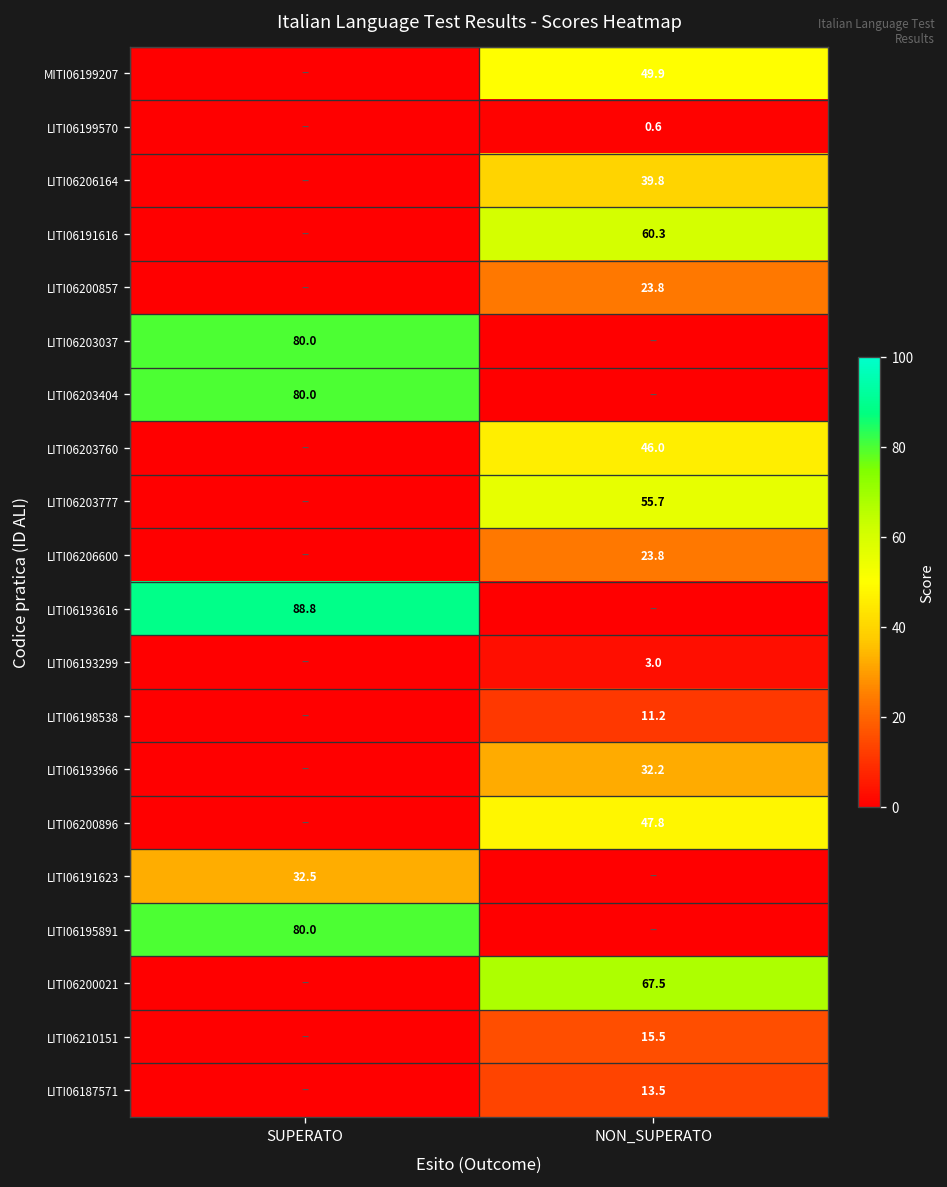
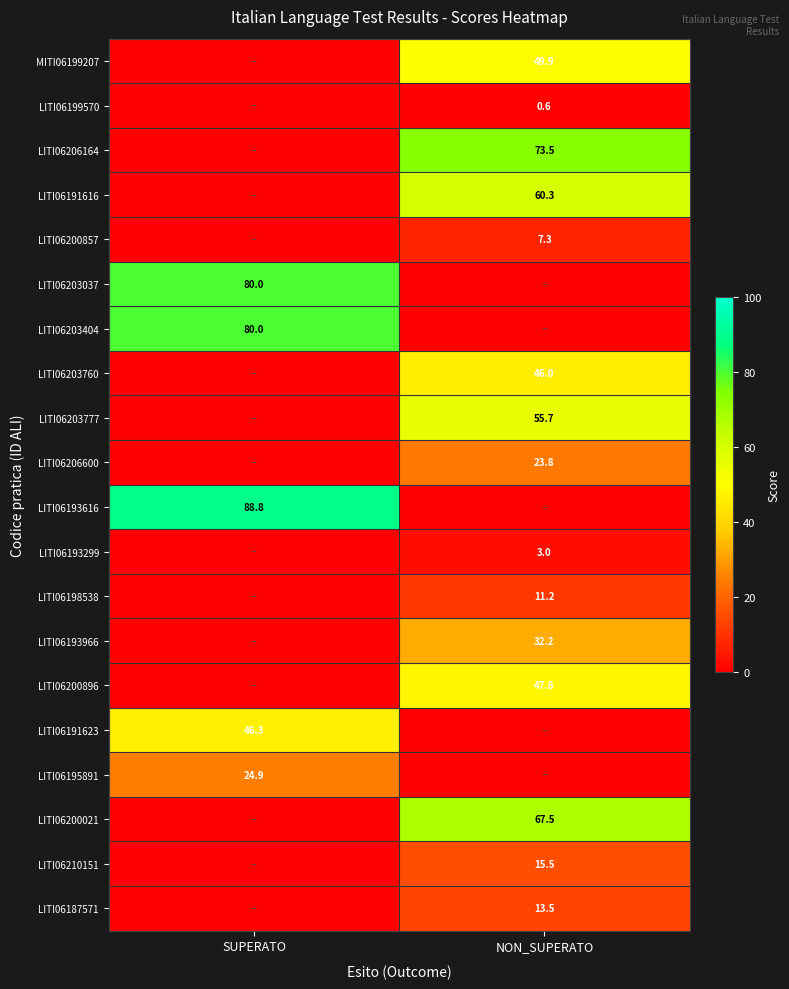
  {
    "MITI06199207": {
      "NON_SUPERATO": 49.9
    },
    "LITI06199570": {
      "NON_SUPERATO": 0.6
    },
    "LITI06206164": {
-     "NON_SUPERATO": 39.8
+     "NON_SUPERATO": 73.5
    },
    "LITI06191616": {
      "NON_SUPERATO": 60.3
    },
    "LITI06200857": {
-     "NON_SUPERATO": 23.8
+     "NON_SUPERATO": 7.3
    },
    "LITI06203037": {
      "SUPERATO": 80.0
    },
    "LITI06203404": {
      "SUPERATO": 80.0
    },
    "LITI06203760": {
      "NON_SUPERATO": 46.0
    },
    "LITI06203777": {
      "NON_SUPERATO": 55.7
    },
    "LITI06206600": {
      "NON_SUPERATO": 23.8
    },
    "LITI06193616": {
      "SUPERATO": 88.8
    },
    "LITI06193299": {
      "NON_SUPERATO": 3.0
    },
    "LITI06198538": {
      "NON_SUPERATO": 11.2
    },
    "LITI06193966": {
      "NON_SUPERATO": 32.2
    },
    "LITI06200896": {
      "NON_SUPERATO": 47.8
    },
    "LITI06191623": {
-     "SUPERATO": 32.5
+     "SUPERATO": 46.3
    },
    "LITI06195891": {
-     "SUPERATO": 80.0
+     "SUPERATO": 24.9
    },
    "LITI06200021": {
      "NON_SUPERATO": 67.5
    },
    "LITI06210151": {
      "NON_SUPERATO": 15.5
    },
    "LITI06187571": {
      "NON_SUPERATO": 13.5
    }
  }
